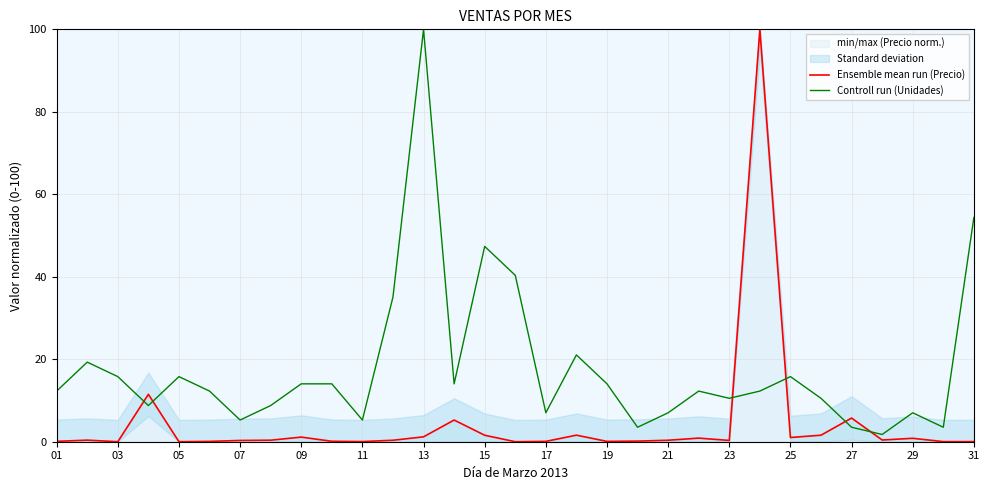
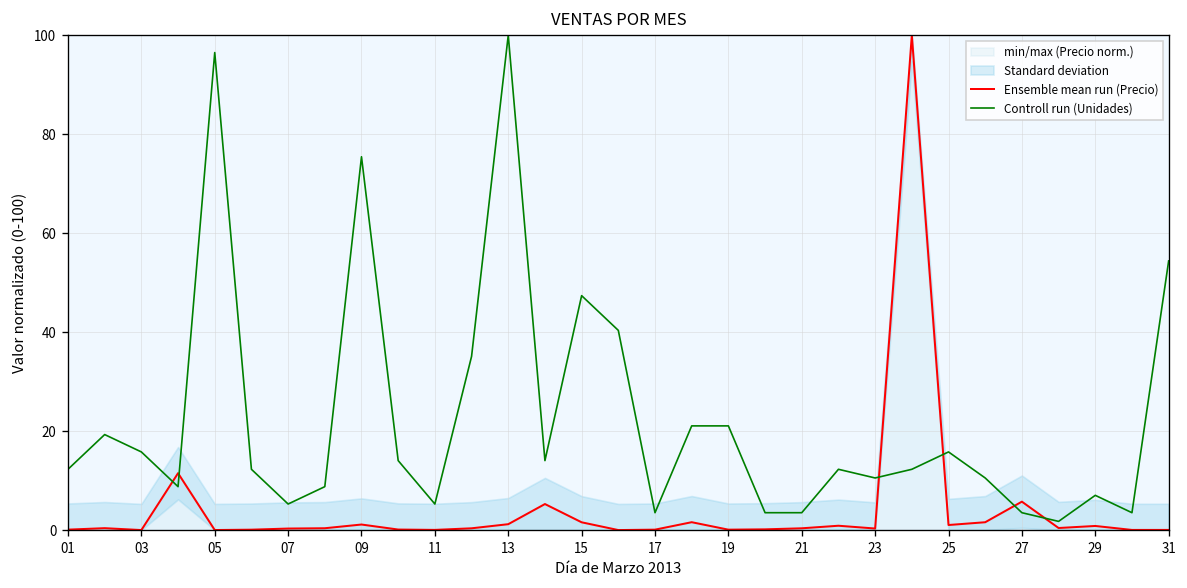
  {
    "Controll run (Unidades)": {
      "01": 12,
      "03": 16,
-     "05": 16,
-     "09": 14,
+     "05": 96,
+     "09": 75,
      "13": 100,
      "15": 47,
-     "17": 7,
-     "19": 14,
-     "21": 7,
+     "17": 4,
+     "19": 21,
+     "21": 4,
      "23": 11,
      "25": 16,
      "27": 4,
      "29": 7,
      "31": 54
    }
  }
